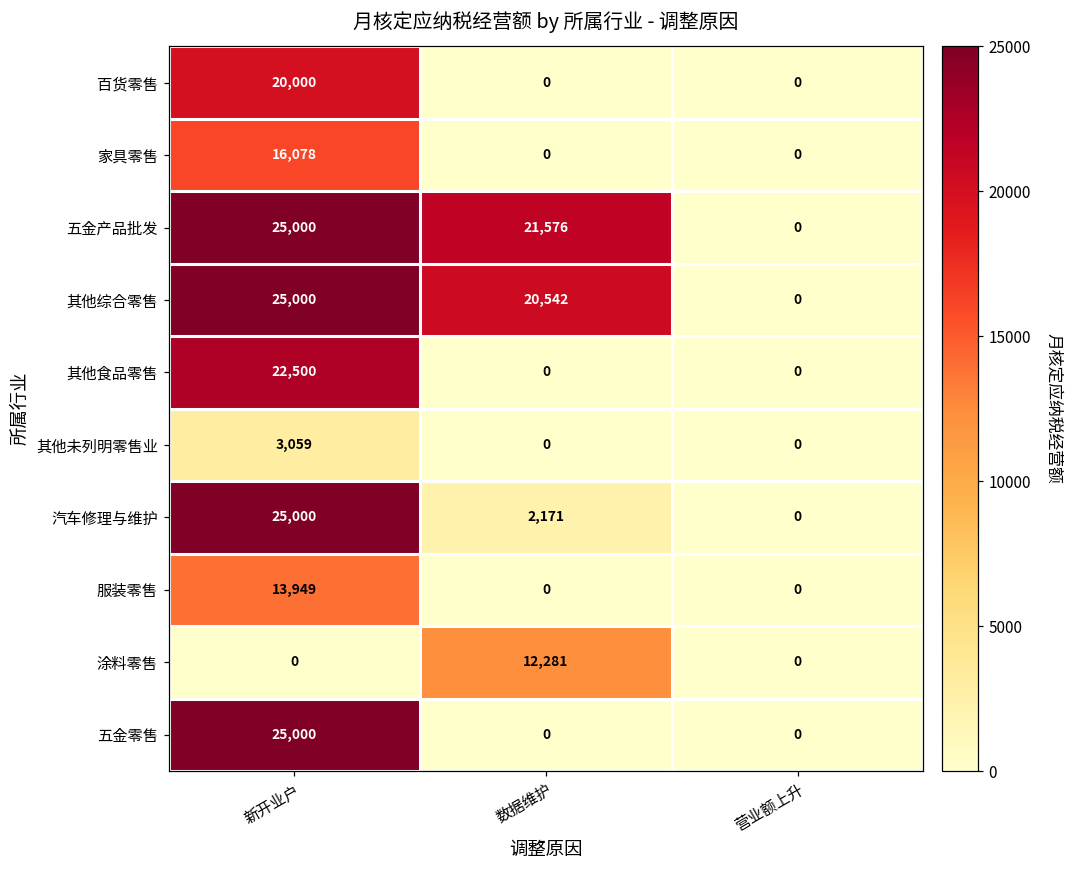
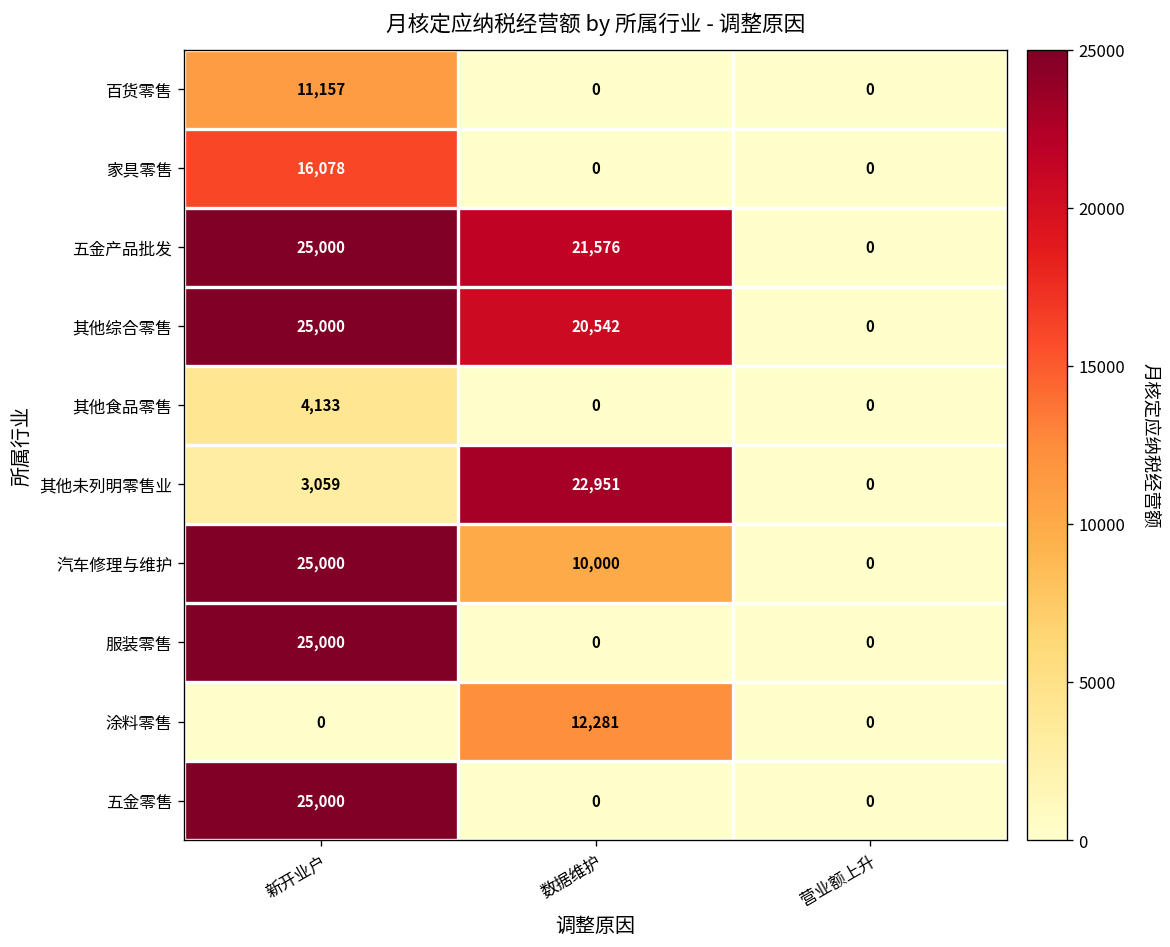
  {
    "百货零售": {
-     "新开业户": "20,000",
+     "新开业户": "11,157",
      "数据维护": "0",
      "营业额上升": "0"
    },
    "家具零售": {
      "新开业户": "16,078",
      "数据维护": "0",
      "营业额上升": "0"
    },
    "五金产品批发": {
      "新开业户": "25,000",
      "数据维护": "21,576",
      "营业额上升": "0"
    },
    "其他综合零售": {
      "新开业户": "25,000",
      "数据维护": "20,542",
      "营业额上升": "0"
    },
    "其他食品零售": {
-     "新开业户": "22,500",
+     "新开业户": "4,133",
      "数据维护": "0",
      "营业额上升": "0"
    },
    "其他未列明零售业": {
      "新开业户": "3,059",
-     "数据维护": "0",
+     "数据维护": "22,951",
      "营业额上升": "0"
    },
    "汽车修理与维护": {
      "新开业户": "25,000",
-     "数据维护": "2,171",
+     "数据维护": "10,000",
      "营业额上升": "0"
    },
    "服装零售": {
-     "新开业户": "13,949",
+     "新开业户": "25,000",
      "数据维护": "0",
      "营业额上升": "0"
    },
    "涂料零售": {
      "新开业户": "0",
      "数据维护": "12,281",
      "营业额上升": "0"
    },
    "五金零售": {
      "新开业户": "25,000",
      "数据维护": "0",
      "营业额上升": "0"
    }
  }
